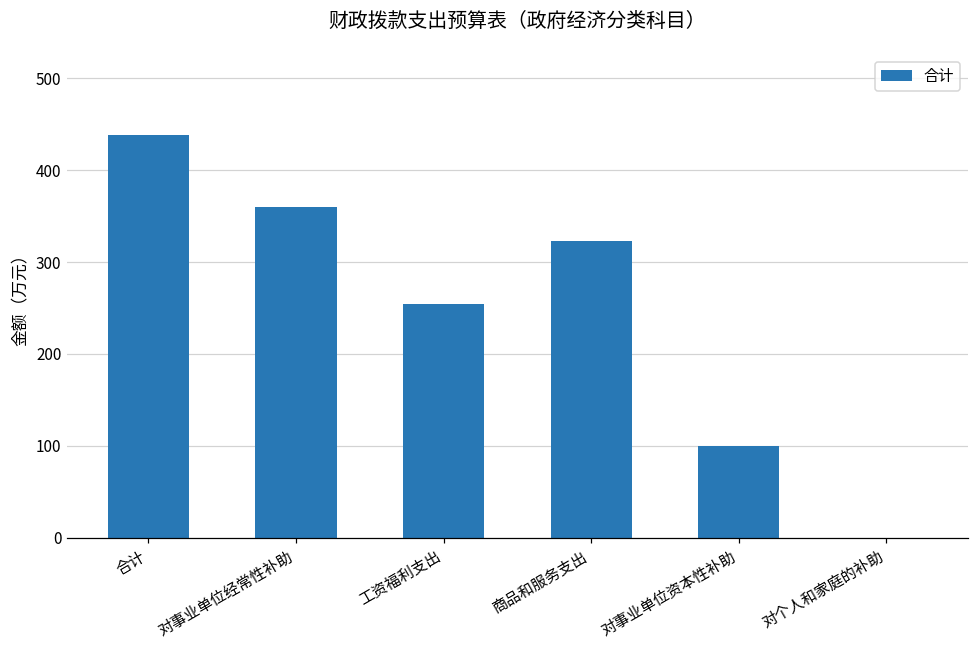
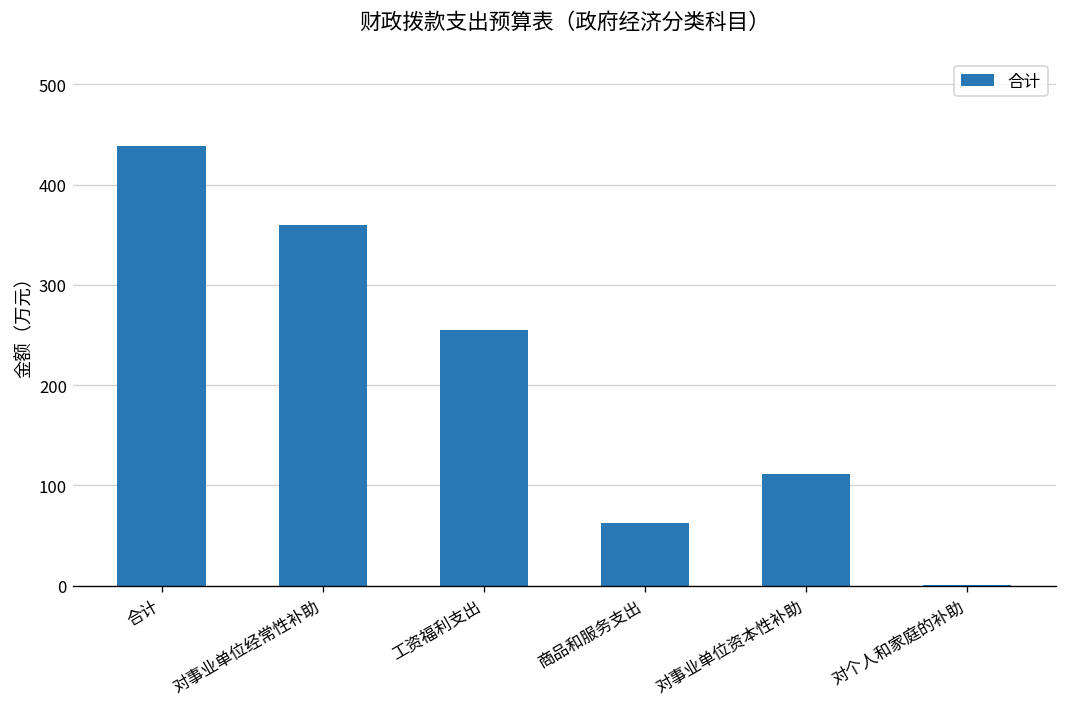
  {
    "合计": 440,
    "对事业单位经常性补助": 360,
    "工资福利支出": 250,
-   "商品和服务支出": 320,
-   "对事业单位资本性补助": 100
+   "商品和服务支出": 60,
+   "对事业单位资本性补助": 110
  }
